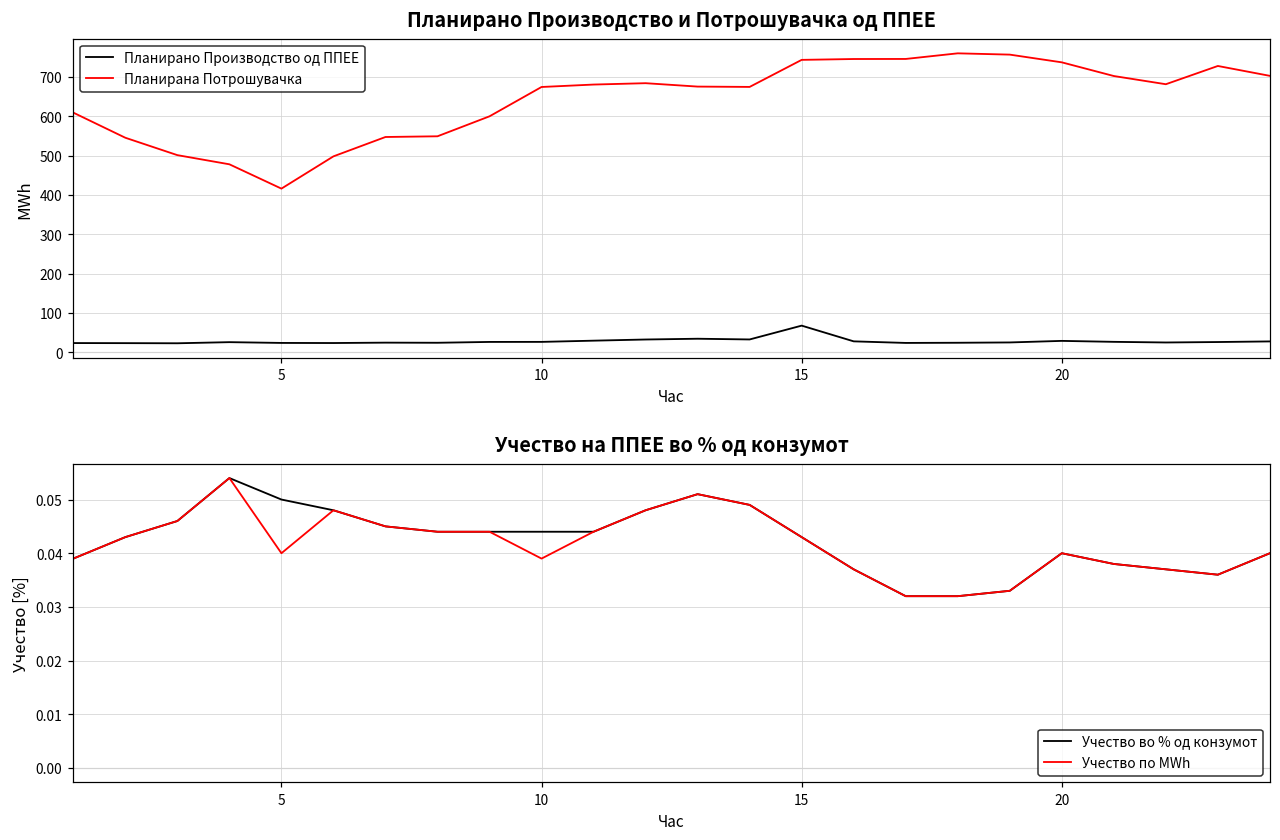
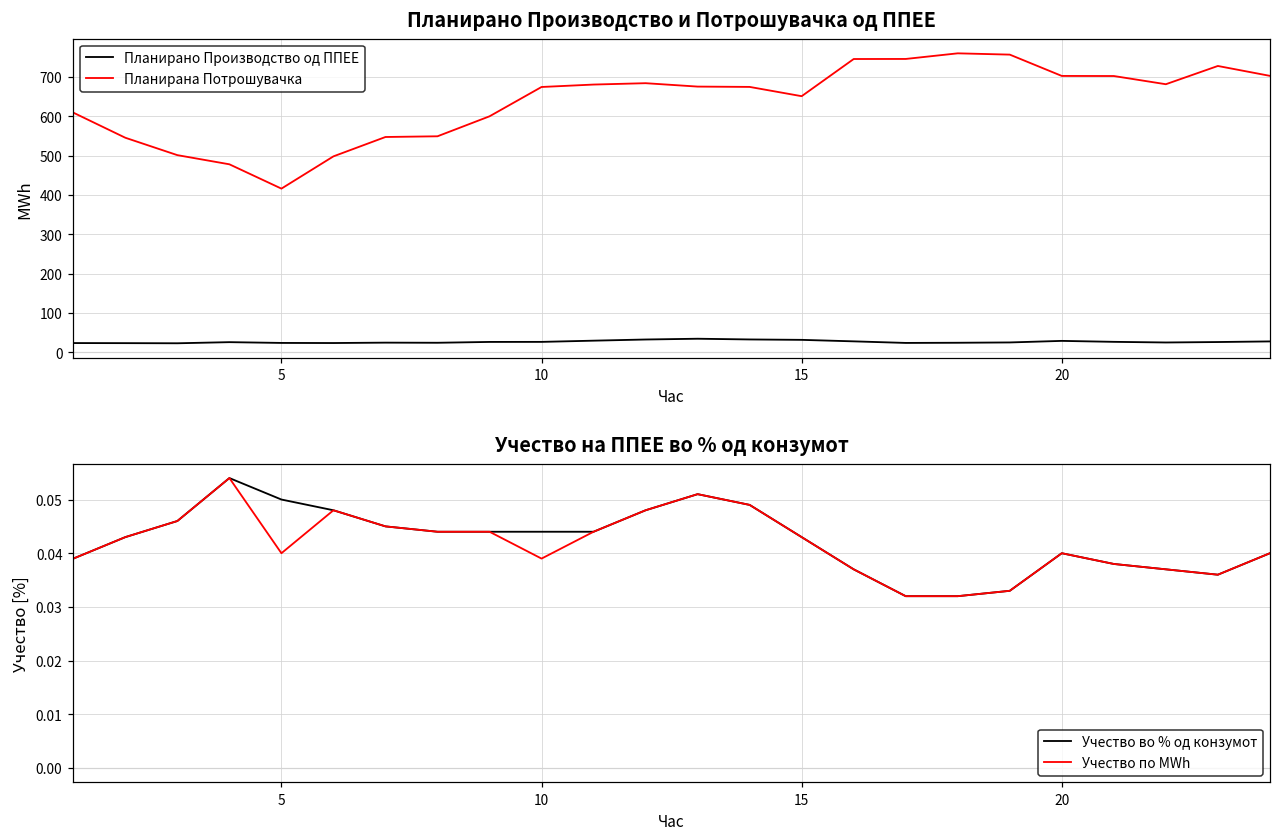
  {
    "Планирано Производство и Потрошувачка од ППЕЕ": {
      "Планирано Производство од ППЕЕ": {
        "5": 20,
        "10": 30,
-       "15": 70,
+       "15": 30,
        "20": 30
      },
      "Планирана Потрошувачка": {
        "5": 420,
        "10": 670,
-       "15": 740,
-       "20": 740
+       "15": 650,
+       "20": 700
      }
    },
    "Учество на ППЕЕ во % од конзумот": {
      "Учество во % од конзумот": {
        "5": 0.050,
        "10": 0.044
      },
      "Учество по MWh": {
        "5": 0.040,
        "10": 0.039
      }
    }
  }
